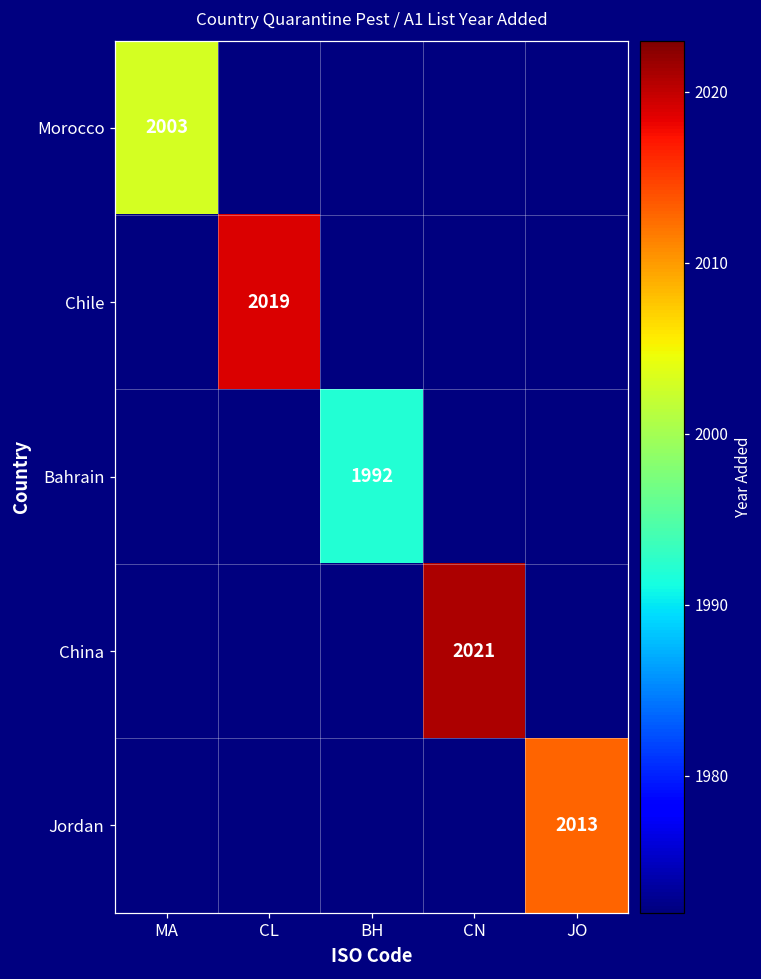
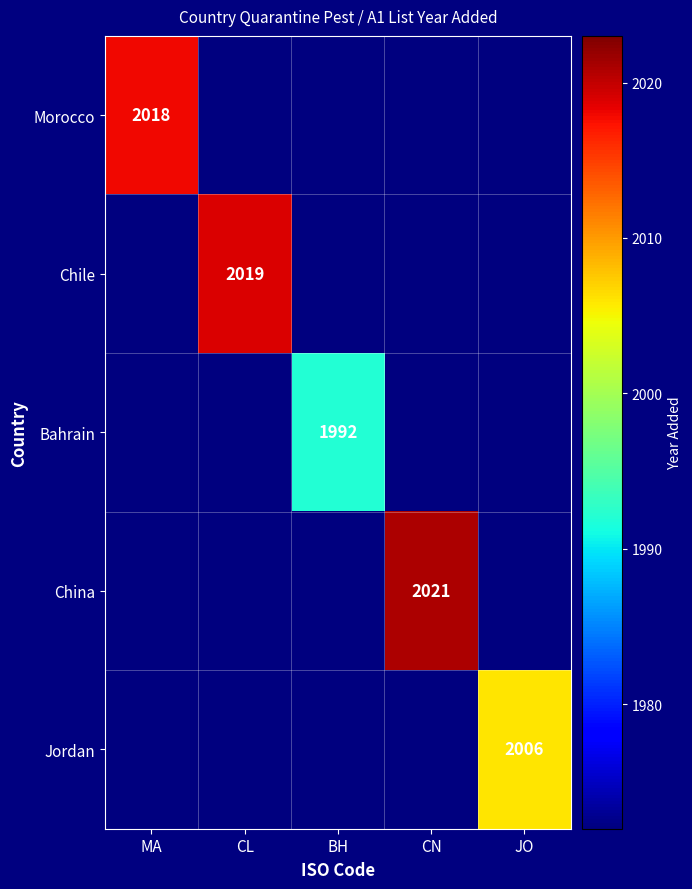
  {
    "Morocco": {
-     "MA": 2003
+     "MA": 2018
    },
    "Chile": {
      "CL": 2019
    },
    "Bahrain": {
      "BH": 1992
    },
    "China": {
      "CN": 2021
    },
    "Jordan": {
-     "JO": 2013
+     "JO": 2006
    }
  }
